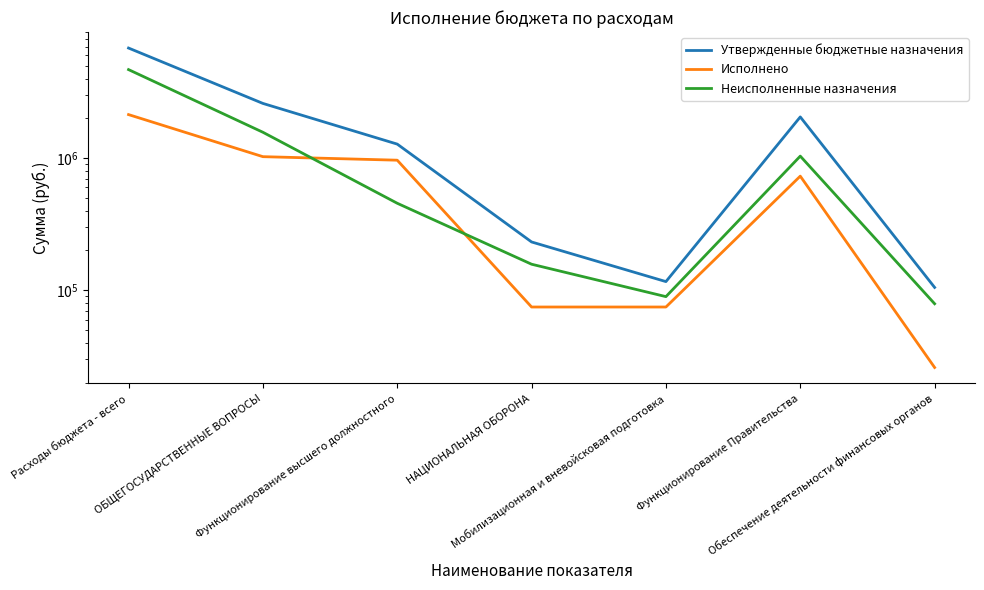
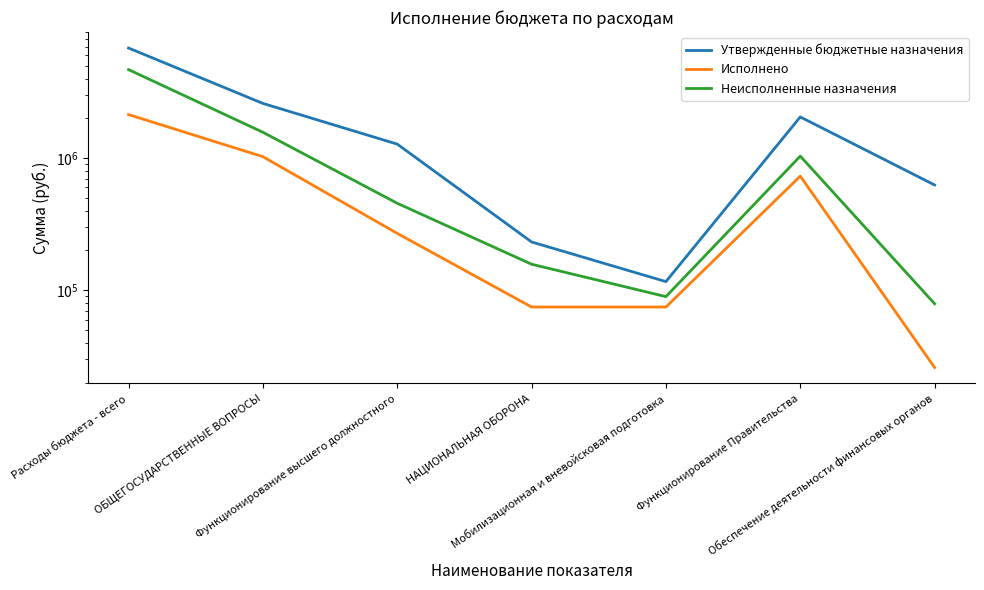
  {
    "Утвержденные бюджетные назначения": {
      "Расходы бюджета - всего": 7000000,
      "ОБЩЕГОСУДАРСТВЕННЫЕ ВОПРОСЫ": 2600000,
      "Функционирование высшего должностного": 1300000,
      "НАЦИОНАЛЬНАЯ ОБОРОНА": 230000,
      "Мобилизационная и вневойсковая подготовка": 120000,
      "Функционирование Правительства": 2100000,
-     "Обеспечение деятельности финансовых органов": 110000
+     "Обеспечение деятельности финансовых органов": 600000
    },
    "Исполнено": {
      "Расходы бюджета - всего": 2100000,
      "ОБЩЕГОСУДАРСТВЕННЫЕ ВОПРОСЫ": 1000000,
-     "Функционирование высшего должностного": 1000000,
+     "Функционирование высшего должностного": 270000,
      "НАЦИОНАЛЬНАЯ ОБОРОНА": 70000,
      "Мобилизационная и вневойсковая подготовка": 70000,
      "Функционирование Правительства": 700000,
      "Обеспечение деятельности финансовых органов": 26000
    },
    "Неисполненные назначения": {
      "Расходы бюджета - всего": 4700000,
      "ОБЩЕГОСУДАРСТВЕННЫЕ ВОПРОСЫ": 1600000,
      "Функционирование высшего должностного": 460000,
      "НАЦИОНАЛЬНАЯ ОБОРОНА": 160000,
      "Мобилизационная и вневойсковая подготовка": 90000,
      "Функционирование Правительства": 1000000,
      "Обеспечение деятельности финансовых органов": 80000
    }
  }
